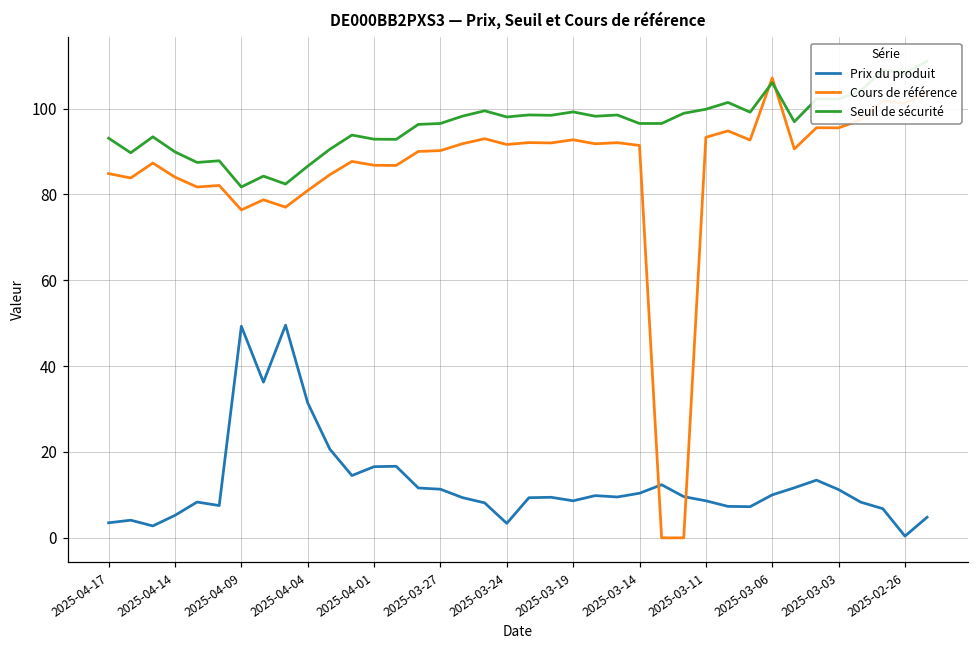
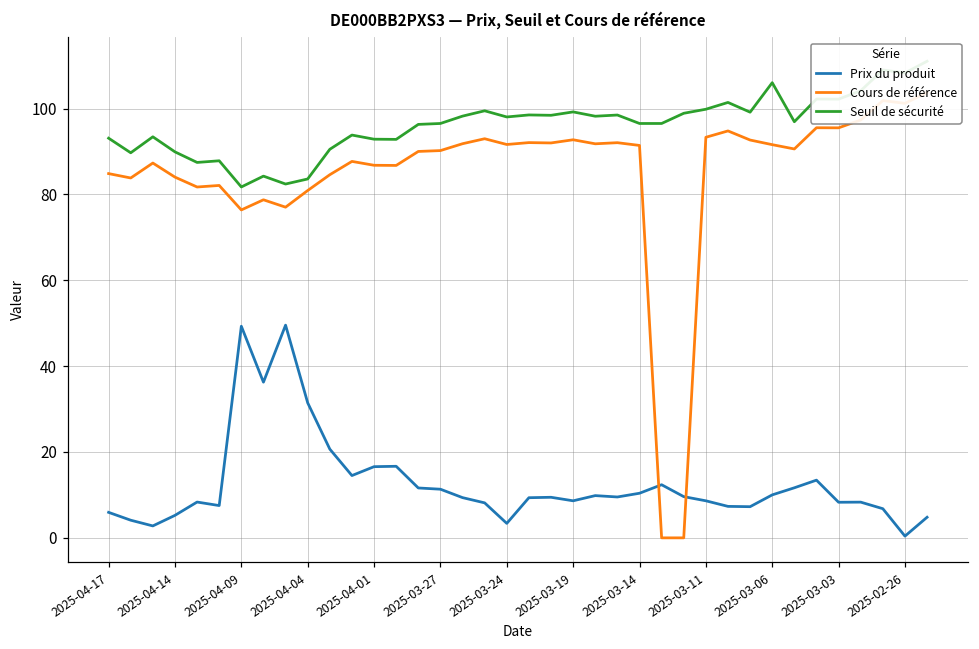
  {
    "Prix du produit": {
-     "2025-04-17": 4,
+     "2025-04-17": 6,
      "2025-04-14": 5,
      "2025-04-09": 49,
      "2025-04-04": 31,
      "2025-04-01": 17,
      "2025-03-27": 11,
      "2025-03-24": 3,
      "2025-03-19": 9,
      "2025-03-14": 10,
      "2025-03-11": 9,
      "2025-03-06": 10,
-     "2025-03-03": 11,
+     "2025-03-03": 8,
      "2025-02-26": 0
    },
    "Cours de référence": {
      "2025-04-17": 85,
      "2025-04-14": 84,
      "2025-04-09": 76,
      "2025-04-04": 81,
      "2025-04-01": 87,
      "2025-03-27": 90,
      "2025-03-24": 92,
      "2025-03-19": 93,
      "2025-03-14": 91,
      "2025-03-11": 93,
-     "2025-03-06": 107,
+     "2025-03-06": 92,
      "2025-03-03": 96
    },
    "Seuil de sécurité": {
      "2025-04-17": 93,
      "2025-04-14": 90,
      "2025-04-09": 82,
-     "2025-04-04": 87,
+     "2025-04-04": 84,
      "2025-04-01": 93,
      "2025-03-27": 97,
      "2025-03-24": 98,
      "2025-03-19": 99,
      "2025-03-14": 97,
      "2025-03-11": 100,
      "2025-03-06": 106
    }
  }
